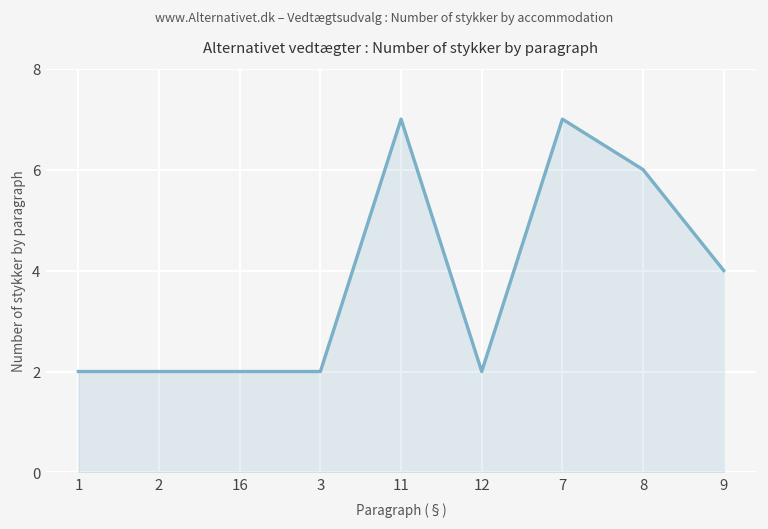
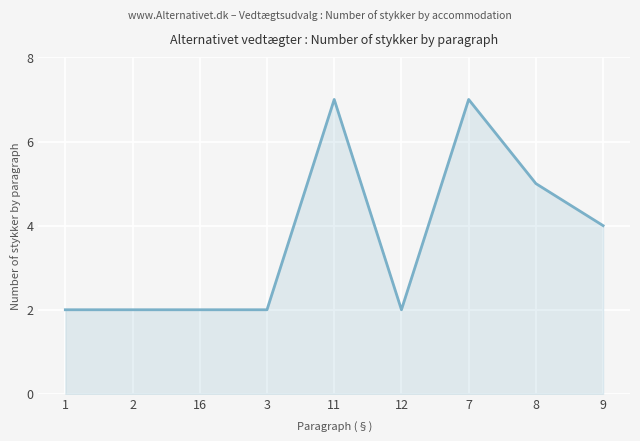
  {
    "1": 2,
    "2": 2,
    "16": 2,
    "3": 2,
    "11": 7,
    "12": 2,
    "7": 7,
-   "8": 6,
+   "8": 5,
    "9": 4
  }
